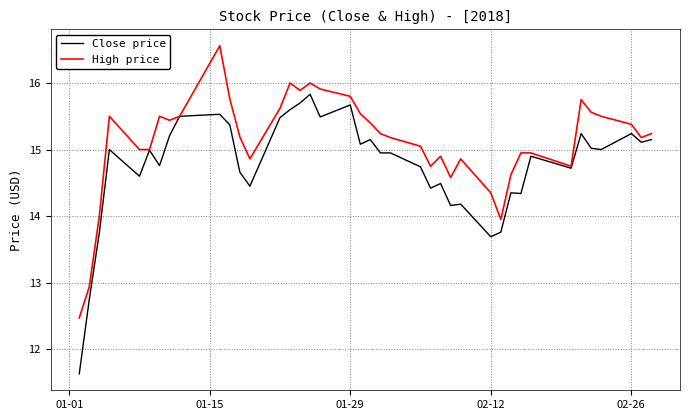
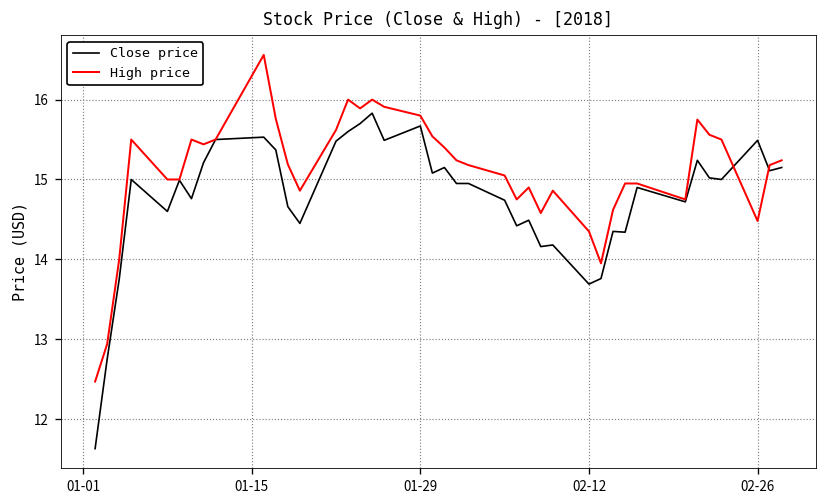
  {
    "Close price": {
      "01-29": 15.7,
      "02-12": 13.7,
-     "02-26": 15.2
+     "02-26": 15.5
    },
    "High price": {
      "01-29": 15.8,
      "02-12": 14.4,
-     "02-26": 15.4
+     "02-26": 14.5
    }
  }
